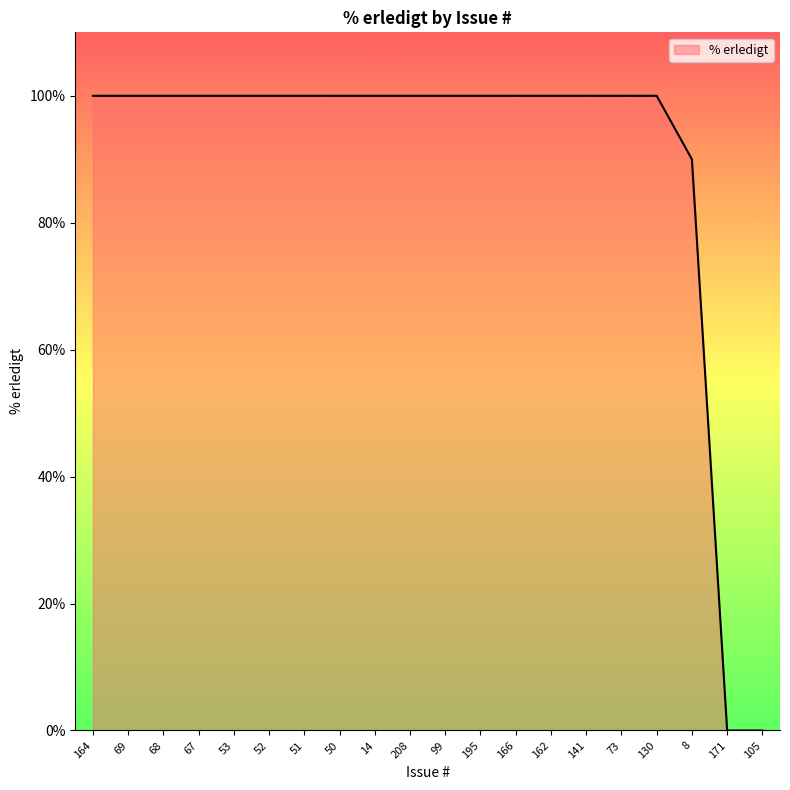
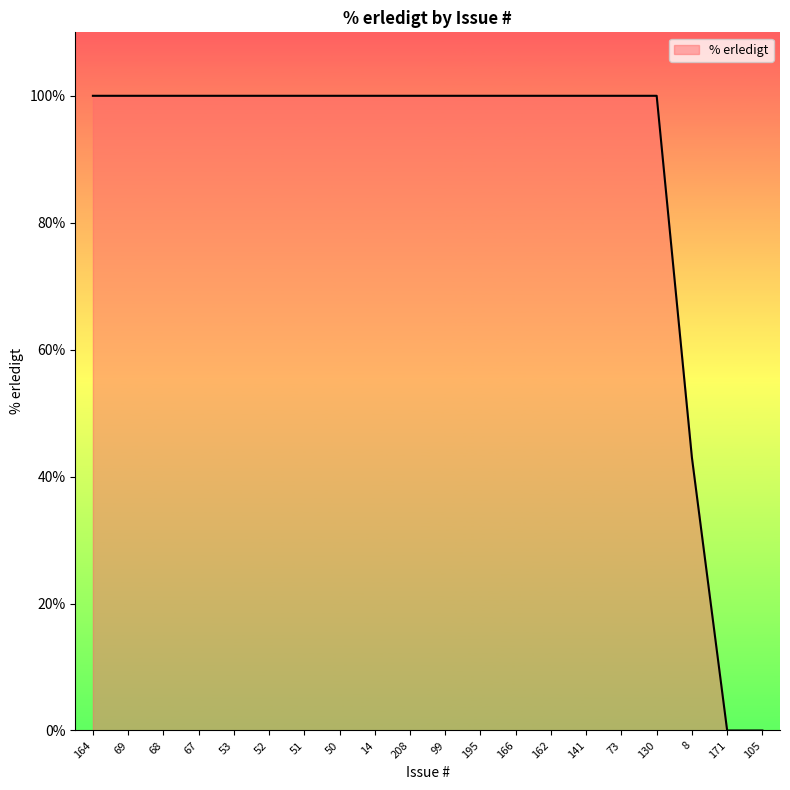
  {
    "164": "100%",
    "69": "100%",
    "68": "100%",
    "67": "100%",
    "53": "100%",
    "52": "100%",
    "51": "100%",
    "50": "100%",
    "14": "100%",
    "208": "100%",
    "99": "100%",
    "195": "100%",
    "166": "100%",
    "162": "100%",
    "141": "100%",
    "73": "100%",
    "130": "100%",
-   "8": "90%",
+   "8": "43%",
    "171": "0%",
    "105": "0%"
  }
